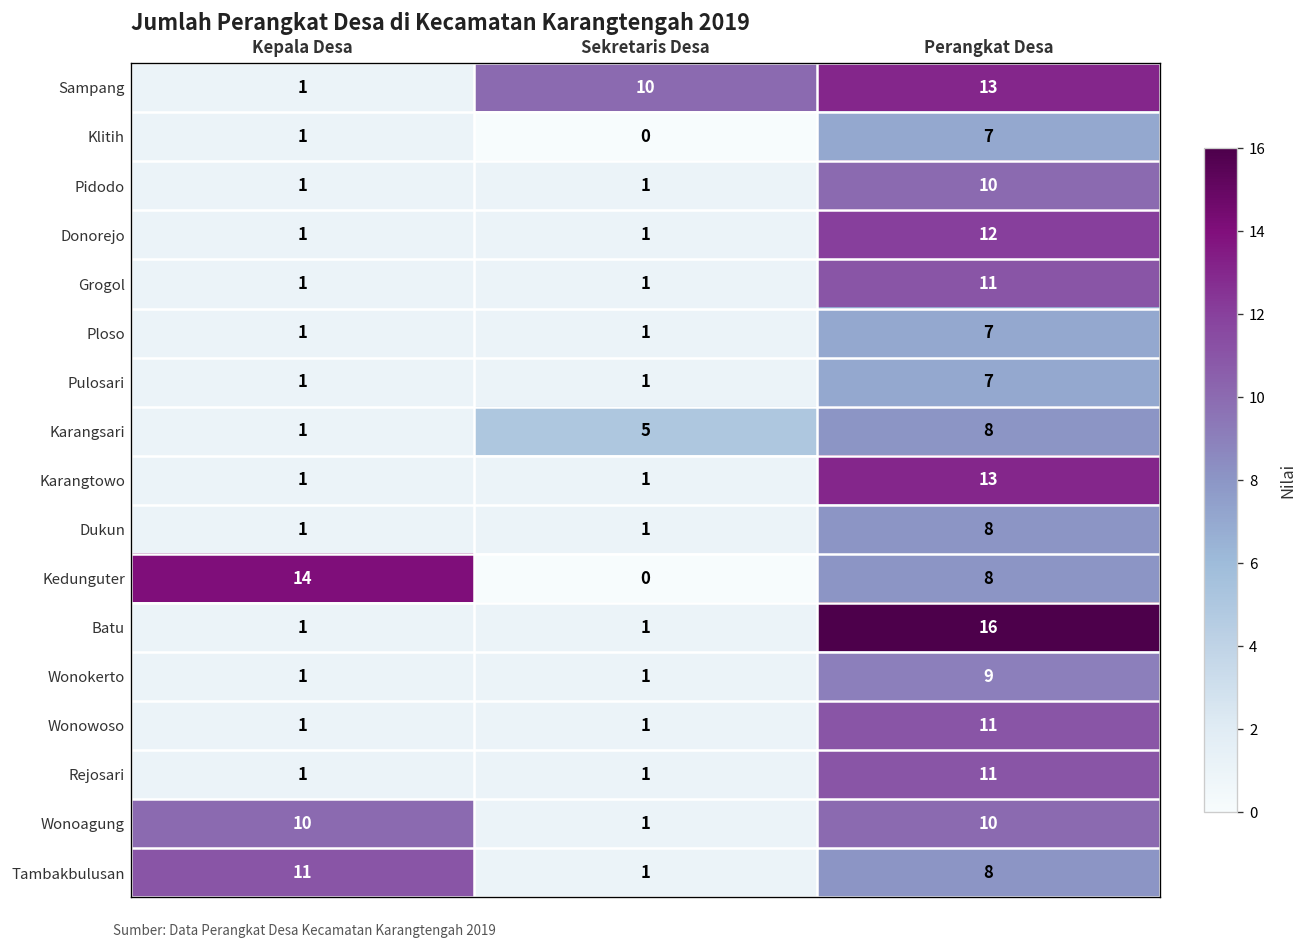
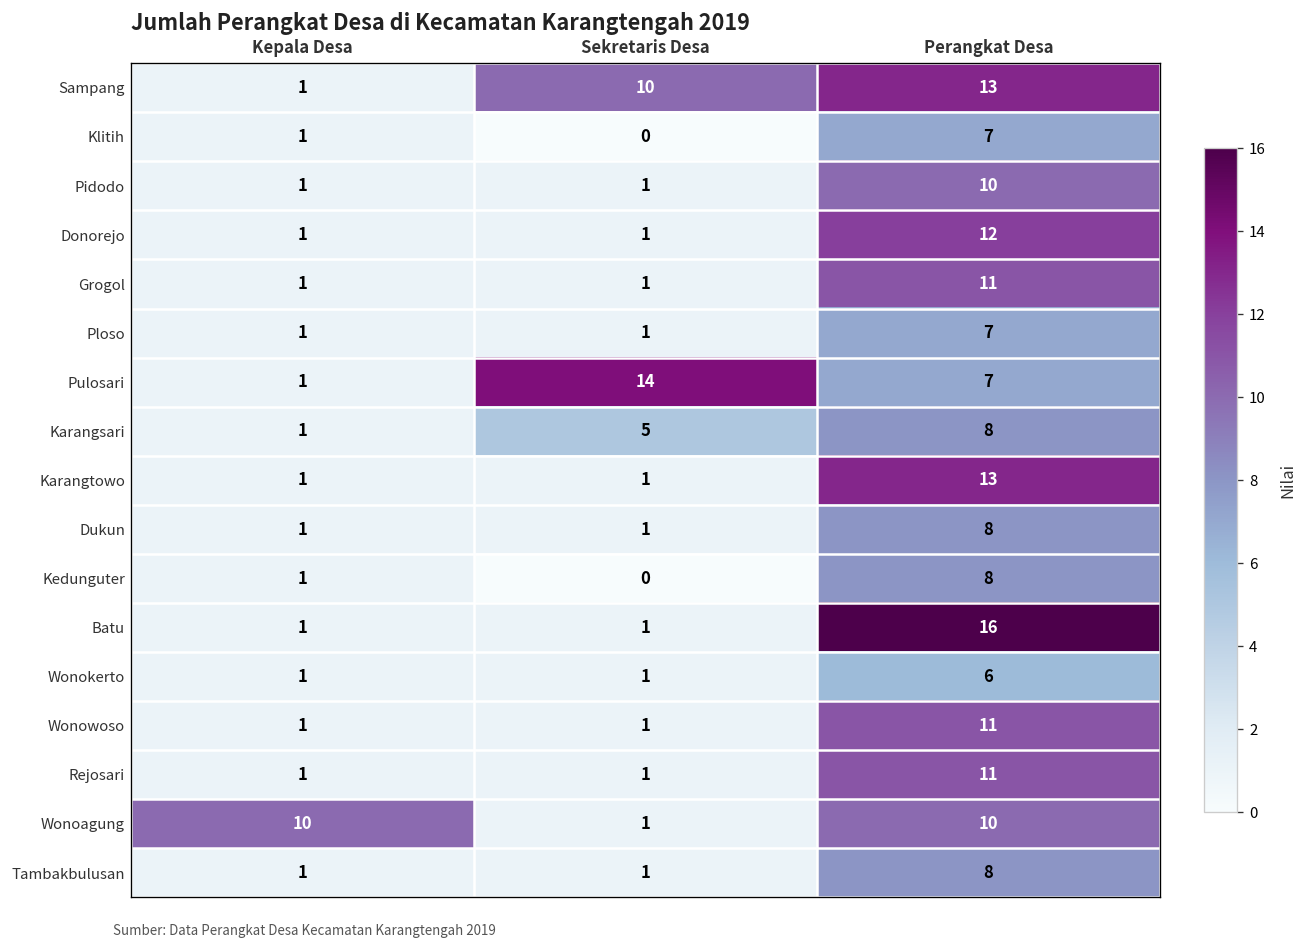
  {
    "Sampang": {
      "Kepala Desa": 1,
      "Sekretaris Desa": 10,
      "Perangkat Desa": 13
    },
    "Klitih": {
      "Kepala Desa": 1,
      "Sekretaris Desa": 0,
      "Perangkat Desa": 7
    },
    "Pidodo": {
      "Kepala Desa": 1,
      "Sekretaris Desa": 1,
      "Perangkat Desa": 10
    },
    "Donorejo": {
      "Kepala Desa": 1,
      "Sekretaris Desa": 1,
      "Perangkat Desa": 12
    },
    "Grogol": {
      "Kepala Desa": 1,
      "Sekretaris Desa": 1,
      "Perangkat Desa": 11
    },
    "Ploso": {
      "Kepala Desa": 1,
      "Sekretaris Desa": 1,
      "Perangkat Desa": 7
    },
    "Pulosari": {
      "Kepala Desa": 1,
-     "Sekretaris Desa": 1,
+     "Sekretaris Desa": 14,
      "Perangkat Desa": 7
    },
    "Karangsari": {
      "Kepala Desa": 1,
      "Sekretaris Desa": 5,
      "Perangkat Desa": 8
    },
    "Karangtowo": {
      "Kepala Desa": 1,
      "Sekretaris Desa": 1,
      "Perangkat Desa": 13
    },
    "Dukun": {
      "Kepala Desa": 1,
      "Sekretaris Desa": 1,
      "Perangkat Desa": 8
    },
    "Kedunguter": {
-     "Kepala Desa": 14,
+     "Kepala Desa": 1,
      "Sekretaris Desa": 0,
      "Perangkat Desa": 8
    },
    "Batu": {
      "Kepala Desa": 1,
      "Sekretaris Desa": 1,
      "Perangkat Desa": 16
    },
    "Wonokerto": {
      "Kepala Desa": 1,
      "Sekretaris Desa": 1,
-     "Perangkat Desa": 9
+     "Perangkat Desa": 6
    },
    "Wonowoso": {
      "Kepala Desa": 1,
      "Sekretaris Desa": 1,
      "Perangkat Desa": 11
    },
    "Rejosari": {
      "Kepala Desa": 1,
      "Sekretaris Desa": 1,
      "Perangkat Desa": 11
    },
    "Wonoagung": {
      "Kepala Desa": 10,
      "Sekretaris Desa": 1,
      "Perangkat Desa": 10
    },
    "Tambakbulusan": {
-     "Kepala Desa": 11,
+     "Kepala Desa": 1,
      "Sekretaris Desa": 1,
      "Perangkat Desa": 8
    }
  }
